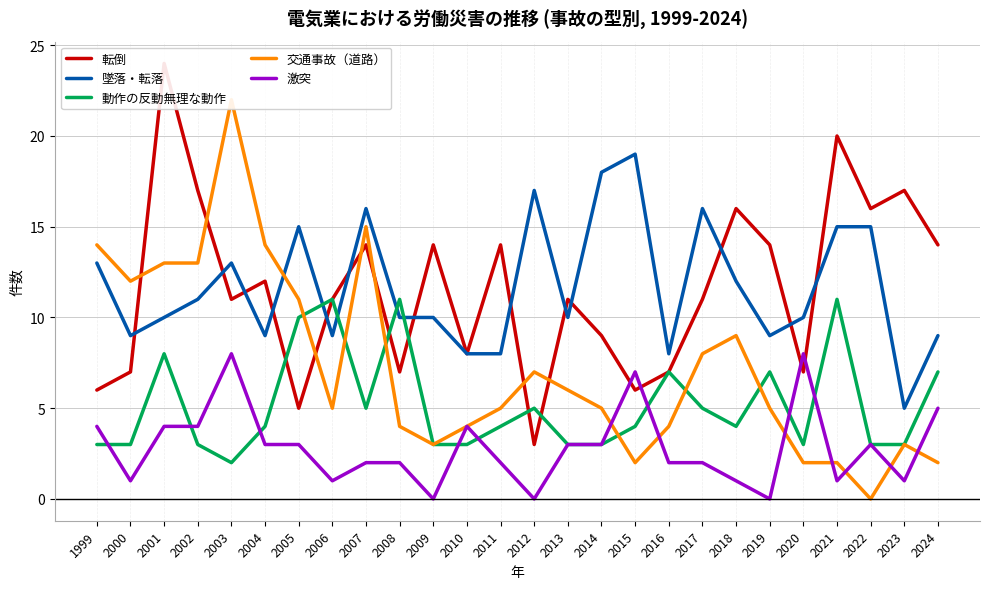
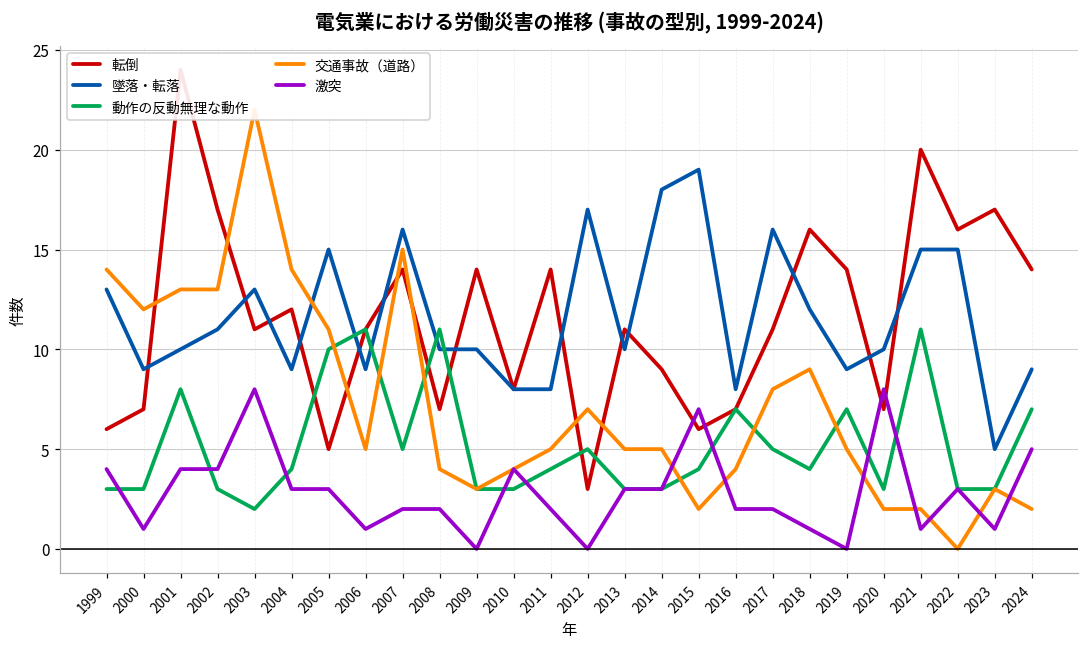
  {
    "転倒": {
      "1999": 6,
      "2000": 7,
      "2002": 17,
      "2003": 11,
      "2004": 12,
      "2005": 5,
      "2007": 14,
      "2008": 7,
      "2009": 14,
      "2011": 14,
      "2012": 3,
      "2013": 11,
      "2014": 9,
      "2015": 6,
      "2017": 11,
      "2018": 16,
      "2019": 14,
      "2020": 7,
      "2021": 20,
      "2022": 16,
      "2023": 17,
      "2024": 14
    },
    "墜落・転落": {
      "1999": 13,
      "2000": 9,
      "2001": 10,
      "2002": 11,
      "2003": 13,
      "2004": 9,
      "2005": 15,
      "2006": 9,
      "2007": 16,
      "2008": 10,
      "2009": 10,
      "2011": 8,
      "2012": 17,
      "2013": 10,
      "2014": 18,
      "2015": 19,
      "2016": 8,
      "2017": 16,
      "2018": 12,
      "2019": 9,
      "2020": 10,
      "2021": 15,
      "2022": 15,
      "2023": 5,
      "2024": 9
    },
    "動作の反動無理な動作": {
      "1999": 3,
      "2000": 3,
      "2001": 8,
      "2002": 3,
      "2003": 2,
      "2004": 4,
      "2005": 10,
      "2007": 5,
      "2008": 11,
      "2010": 3,
      "2011": 4,
      "2012": 5,
      "2015": 4,
      "2017": 5,
      "2018": 4,
      "2019": 7,
      "2020": 3,
      "2021": 11,
      "2024": 7
    },
    "交通事故（道路）": {
      "1999": 14,
      "2000": 12,
      "2001": 13,
      "2002": 13,
      "2004": 14,
      "2005": 11,
      "2006": 5,
      "2007": 15,
      "2008": 4,
      "2011": 5,
      "2012": 7,
-     "2013": 6,
+     "2013": 5,
      "2014": 5,
      "2015": 2,
      "2016": 4,
      "2017": 8,
      "2018": 9,
      "2019": 5,
      "2020": 2,
      "2021": 2,
      "2022": 0,
      "2024": 2
    },
    "激突": {
      "1999": 4,
      "2000": 1,
      "2001": 4,
      "2002": 4,
      "2003": 8,
      "2004": 3,
      "2005": 3,
      "2006": 1,
      "2007": 2,
      "2008": 2,
      "2009": 0,
      "2011": 2,
      "2012": 0,
      "2015": 7,
      "2016": 2,
      "2017": 2,
      "2018": 1,
      "2019": 0,
      "2020": 8,
      "2021": 1,
      "2023": 1,
      "2024": 5
    }
  }
